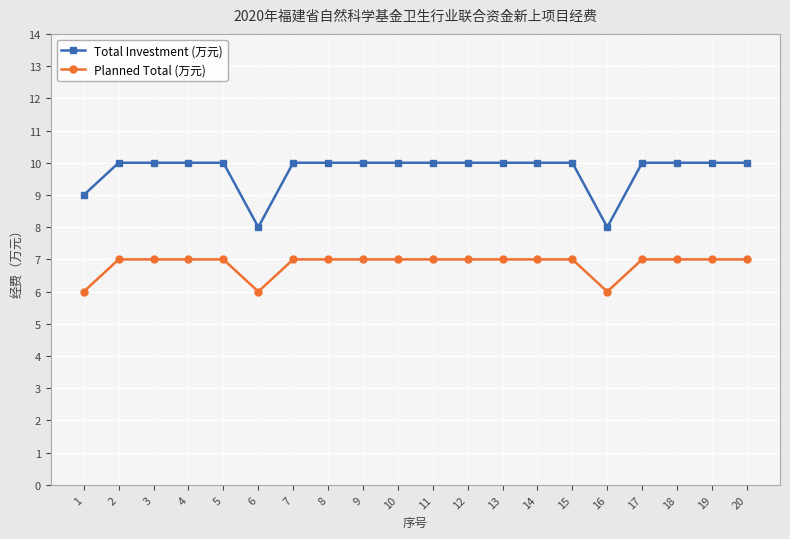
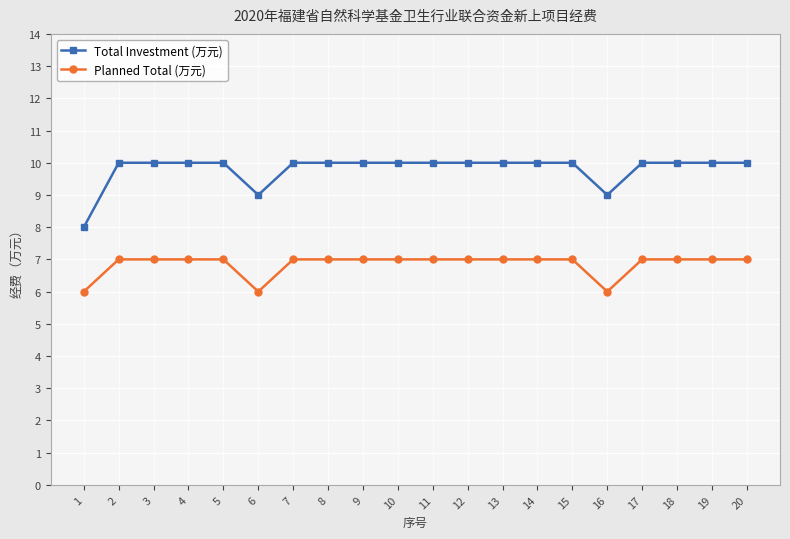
  {
    "Total Investment (万元)": {
-     "1": 9,
+     "1": 8,
      "2": 10,
      "3": 10,
      "4": 10,
      "5": 10,
-     "6": 8,
+     "6": 9,
      "7": 10,
      "8": 10,
      "9": 10,
      "10": 10,
      "11": 10,
      "12": 10,
      "13": 10,
      "14": 10,
      "15": 10,
-     "16": 8,
+     "16": 9,
      "17": 10,
      "18": 10,
      "19": 10,
      "20": 10
    },
    "Planned Total (万元)": {
      "1": 6,
      "2": 7,
      "3": 7,
      "4": 7,
      "5": 7,
      "6": 6,
      "7": 7,
      "8": 7,
      "9": 7,
      "10": 7,
      "11": 7,
      "12": 7,
      "13": 7,
      "14": 7,
      "15": 7,
      "16": 6,
      "17": 7,
      "18": 7,
      "19": 7,
      "20": 7
    }
  }
